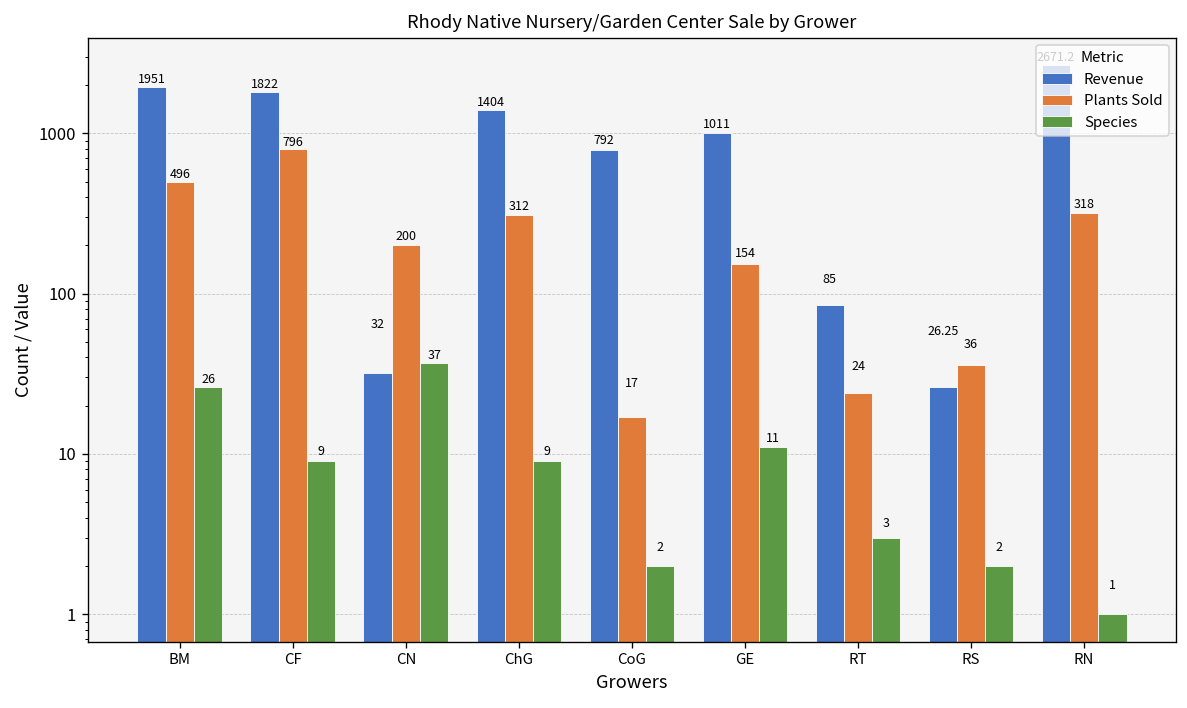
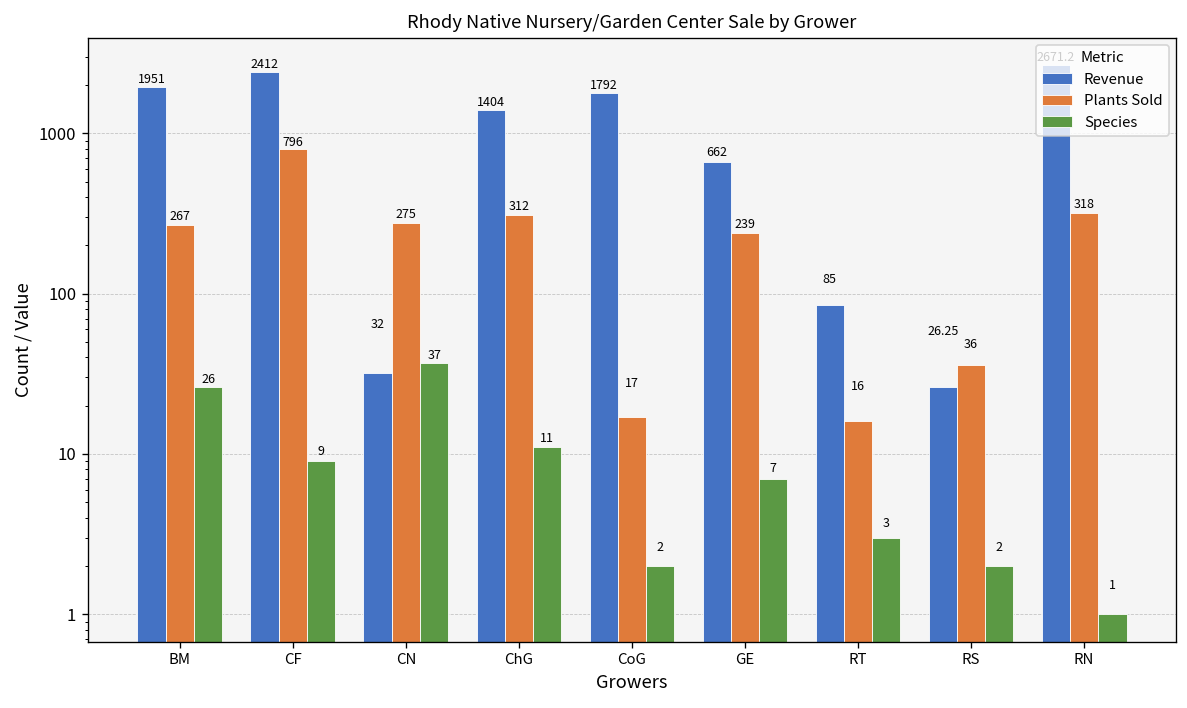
  {
    "Revenue": {
      "BM": 1951,
-     "CF": 1822,
+     "CF": 2412,
      "ChG": 1404,
-     "CoG": 792,
-     "GE": 1011,
+     "CoG": 1792,
+     "GE": 662,
      "RT": 85
    },
    "Plants Sold": {
-     "BM": 496,
+     "BM": 267,
      "CF": 796,
-     "CN": 200,
+     "CN": 275,
      "ChG": 312,
      "CoG": 17,
-     "GE": 154,
-     "RT": 24,
+     "GE": 239,
+     "RT": 16,
      "RS": 36,
      "RN": 318
    },
    "Species": {
      "BM": 26,
      "CF": 9,
      "CN": 37,
-     "ChG": 9,
+     "ChG": 11,
      "CoG": 2,
-     "GE": 11,
+     "GE": 7,
      "RT": 3,
      "RS": 2,
      "RN": 1
    }
  }
